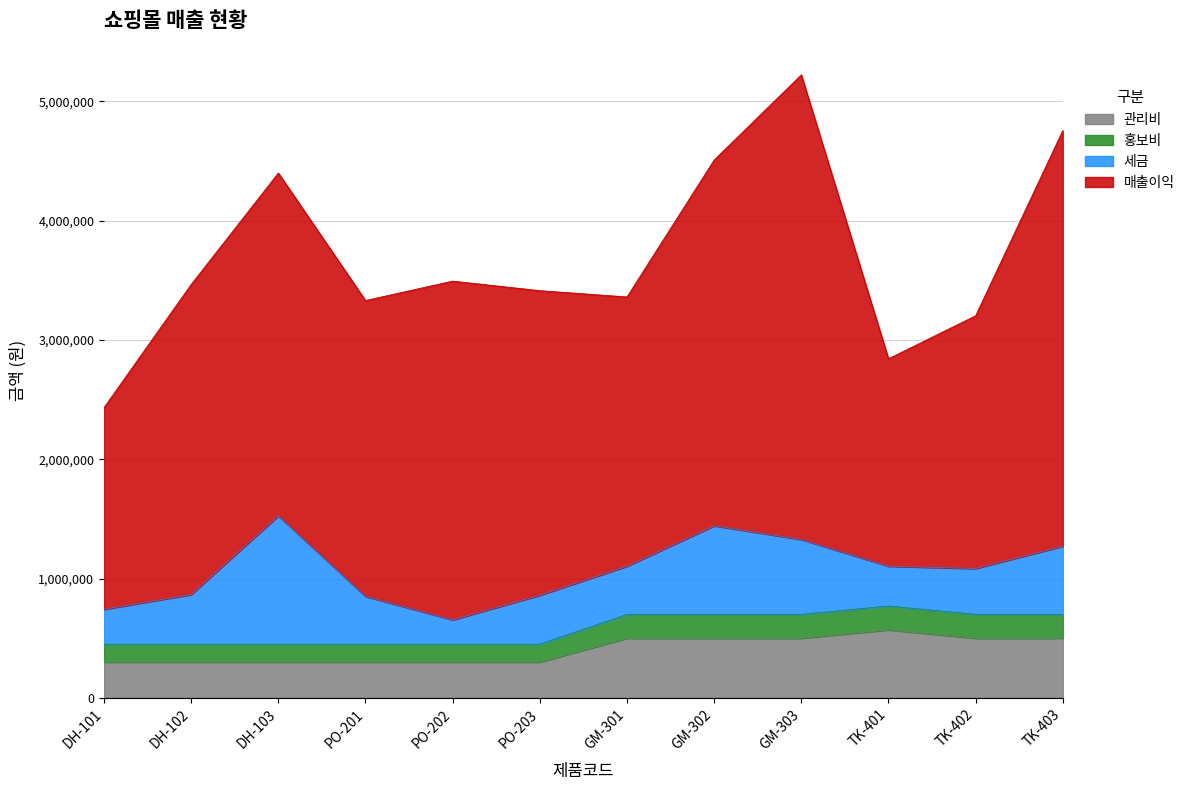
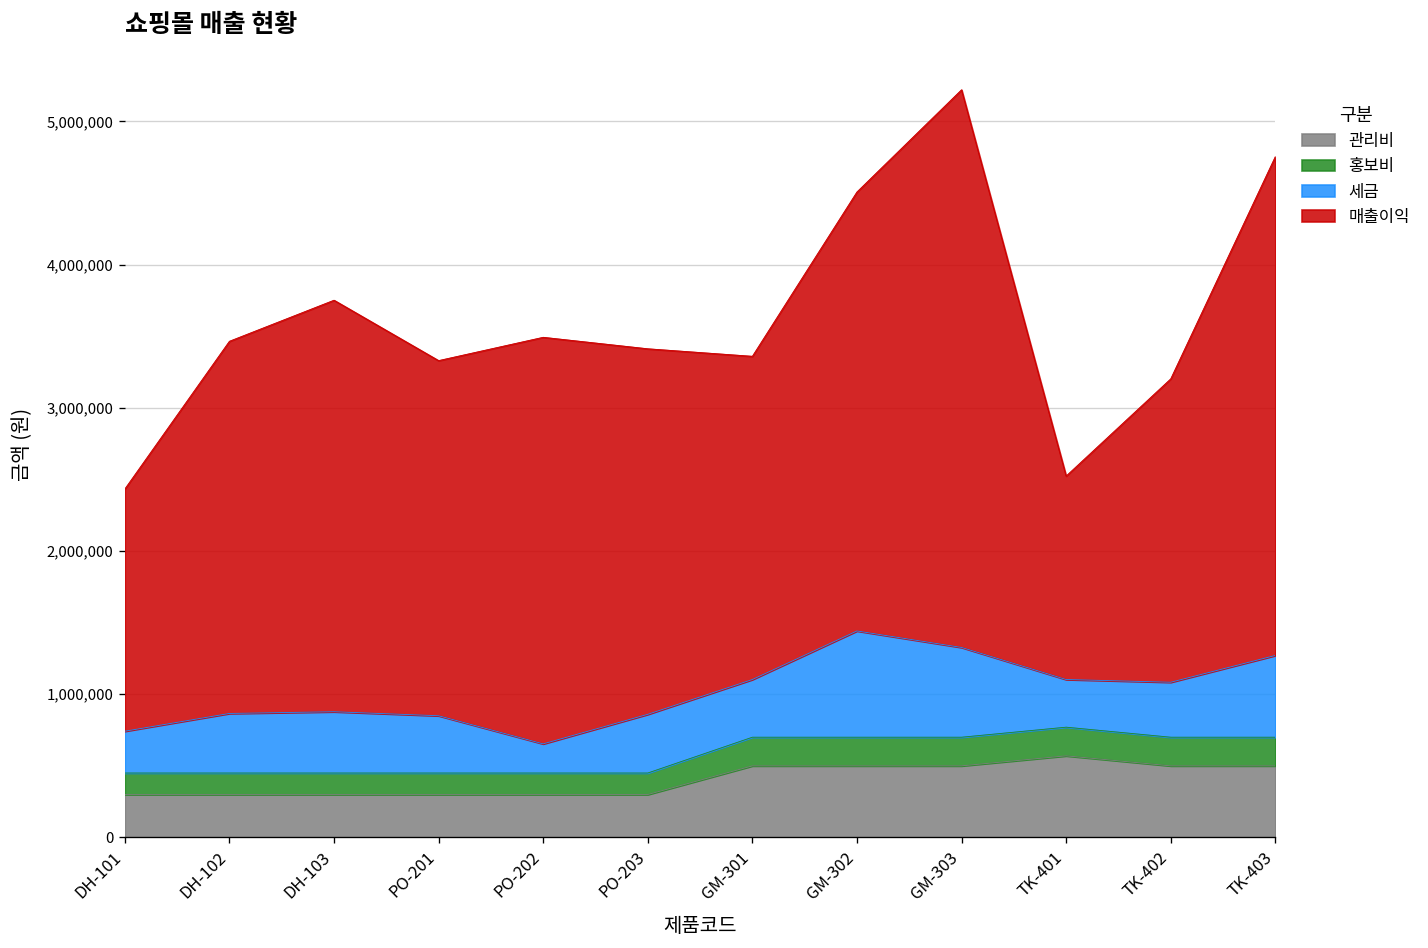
  {
    "관리비": {
      "DH-101": "300,000",
      "DH-102": "300,000",
      "DH-103": "300,000",
      "PO-201": "300,000",
      "PO-202": "300,000",
      "PO-203": "300,000",
      "GM-301": "500,000",
      "GM-302": "500,000",
      "GM-303": "500,000",
      "TK-401": "570,000",
      "TK-402": "500,000",
      "TK-403": "500,000"
    },
    "홍보비": {
      "DH-101": "150,000",
      "DH-102": "150,000",
      "DH-103": "150,000",
      "PO-201": "150,000",
      "PO-202": "150,000",
      "PO-203": "150,000",
      "GM-301": "200,000",
      "GM-302": "200,000",
      "GM-303": "200,000",
      "TK-401": "200,000",
      "TK-402": "200,000",
      "TK-403": "200,000"
    },
    "세금": {
      "DH-101": "290,000",
      "DH-102": "420,000",
-     "DH-103": "1,070,000",
+     "DH-103": "430,000",
      "PO-201": "400,000",
      "PO-202": "200,000",
      "PO-203": "410,000",
      "GM-301": "400,000",
      "GM-302": "740,000",
      "GM-303": "630,000",
      "TK-401": "330,000",
      "TK-402": "380,000",
      "TK-403": "570,000"
    },
    "매출이익": {
      "DH-101": "1,690,000",
      "DH-102": "2,600,000",
      "DH-103": "2,870,000",
      "PO-201": "2,480,000",
      "PO-202": "2,840,000",
      "PO-203": "2,550,000",
      "GM-301": "2,260,000",
      "GM-302": "3,070,000",
      "GM-303": "3,890,000",
-     "TK-401": "1,740,000",
+     "TK-401": "1,420,000",
      "TK-402": "2,120,000",
      "TK-403": "3,480,000"
    }
  }
